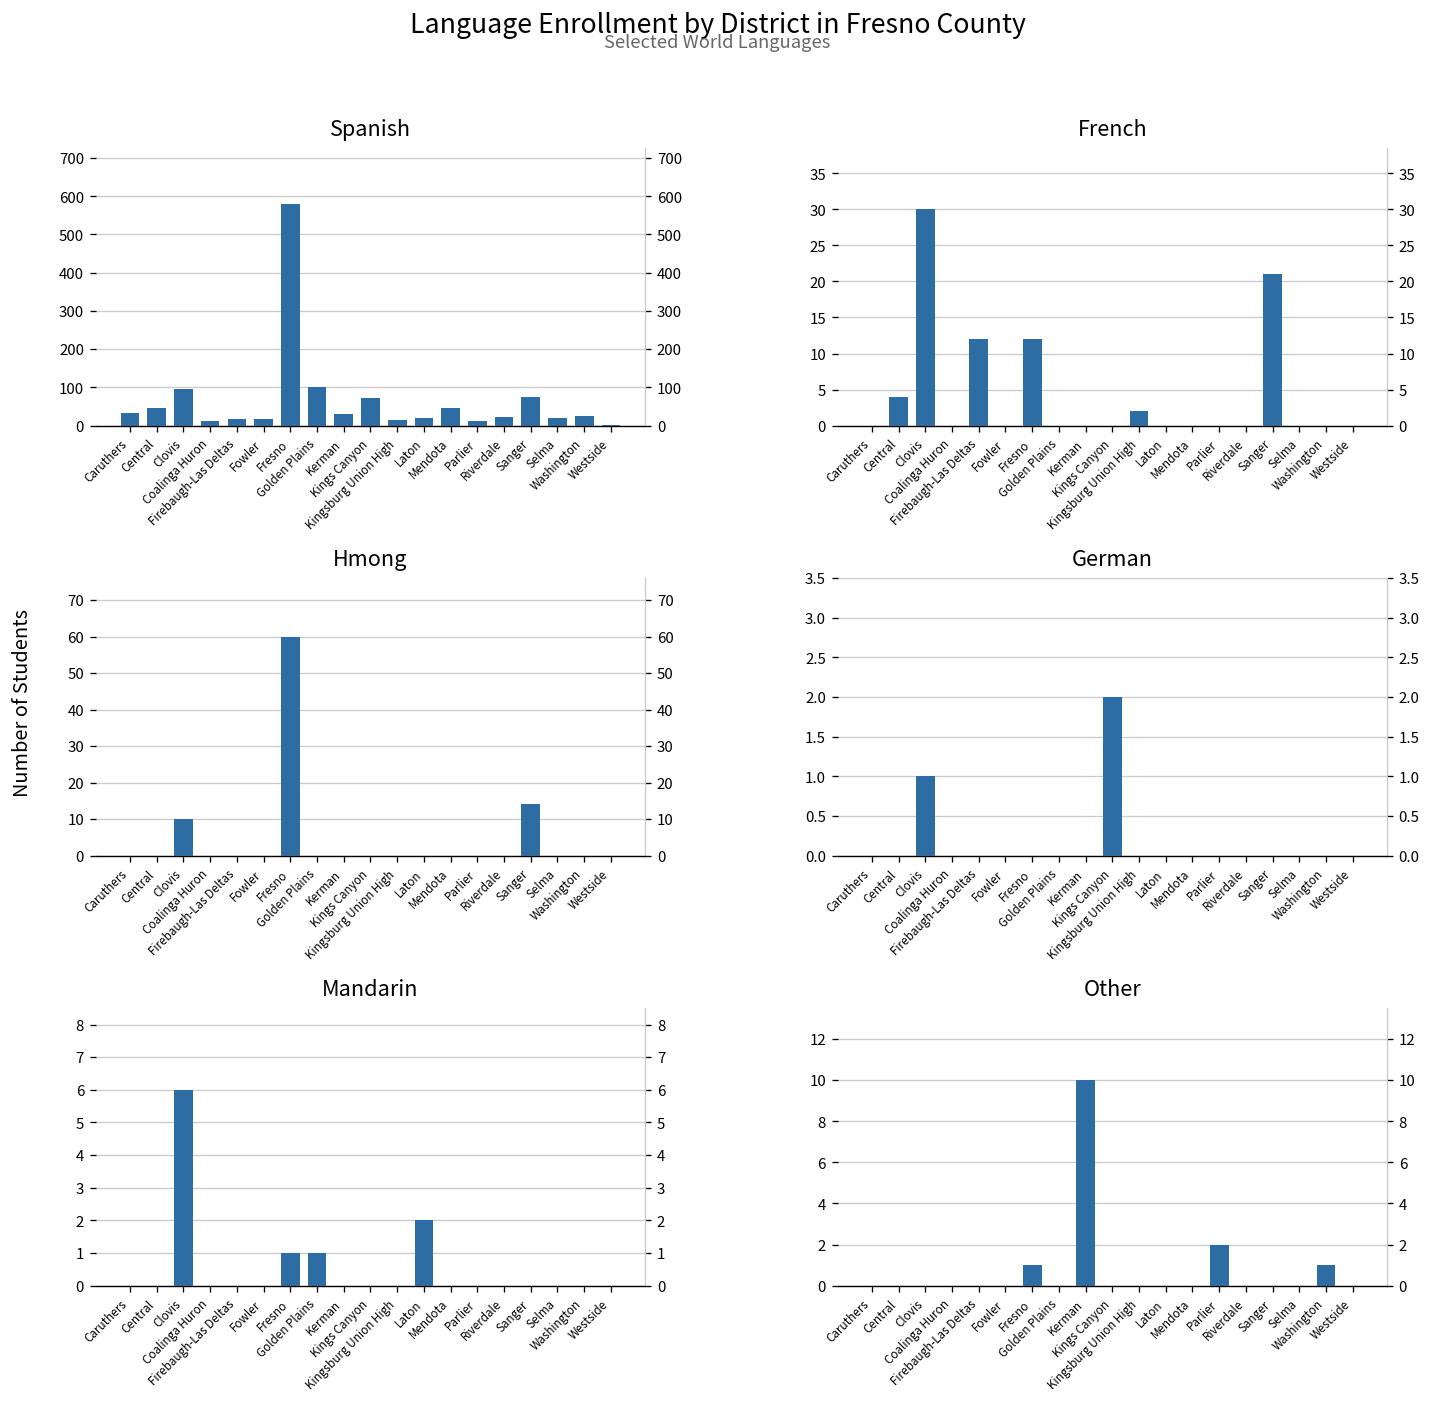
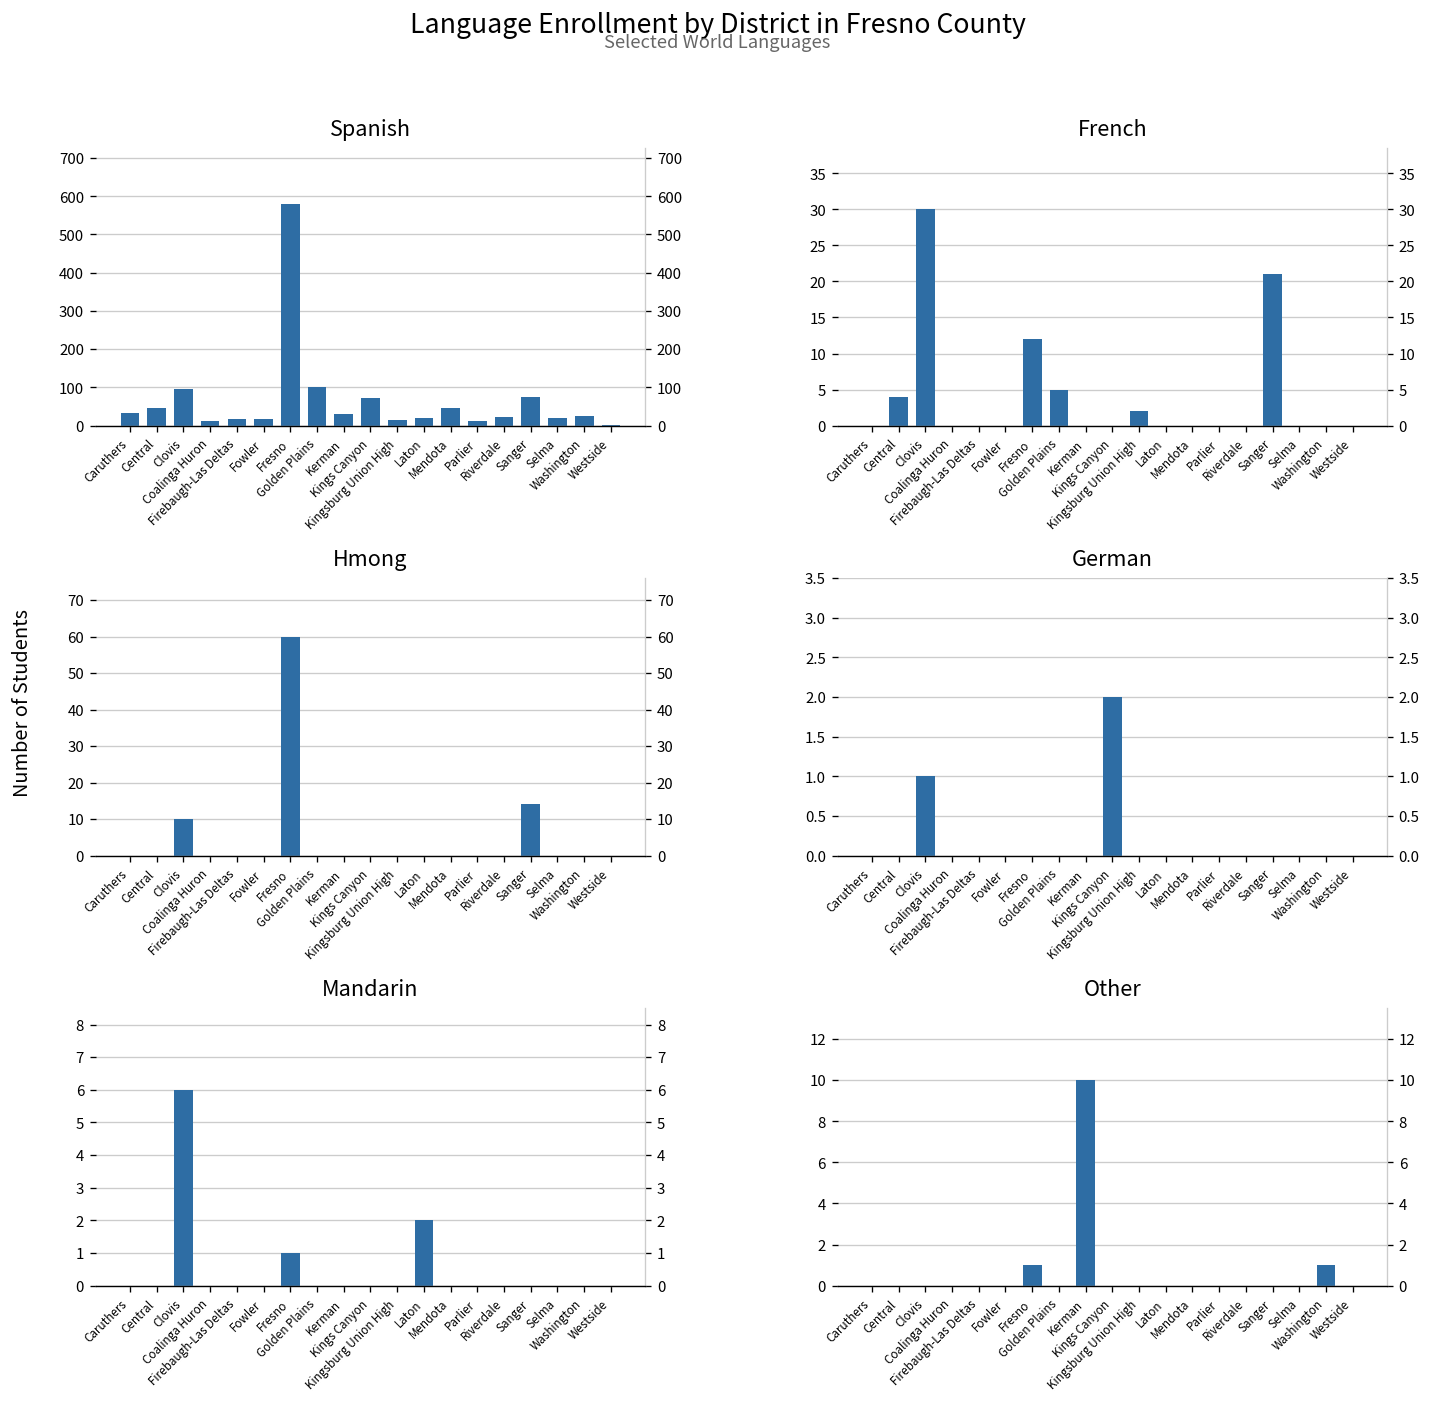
  {
    "Spanish": {
      "Caruthers": 30,
      "Central": 50,
      "Clovis": 100,
      "Coalinga Huron": 10,
      "Firebaugh-Las Deltas": 20,
      "Fowler": 20,
      "Fresno": 580,
      "Golden Plains": 100,
      "Kerman": 30,
      "Kings Canyon": 70,
      "Kingsburg Union High": 20,
      "Laton": 20,
      "Mendota": 50,
      "Parlier": 10,
      "Riverdale": 20,
      "Sanger": 80,
      "Selma": 20,
      "Washington": 30
    },
    "French": {
      "Caruthers": 0,
      "Central": 4,
      "Clovis": 30,
      "Coalinga Huron": 0,
-     "Firebaugh-Las Deltas": 12,
+     "Firebaugh-Las Deltas": 0,
      "Fowler": 0,
      "Fresno": 12,
-     "Golden Plains": 0,
+     "Golden Plains": 5,
      "Kerman": 0,
      "Kings Canyon": 0,
      "Kingsburg Union High": 2,
      "Laton": 0,
      "Mendota": 0,
      "Parlier": 0,
      "Riverdale": 0,
      "Sanger": 21,
      "Selma": 0,
      "Washington": 0,
      "Westside": 0
    },
    "Hmong": {
      "Caruthers": 0,
      "Central": 0,
      "Clovis": 10,
      "Coalinga Huron": 0,
      "Firebaugh-Las Deltas": 0,
      "Fowler": 0,
      "Fresno": 60,
      "Golden Plains": 0,
      "Kerman": 0,
      "Kings Canyon": 0,
      "Kingsburg Union High": 0,
      "Laton": 0,
      "Mendota": 0,
      "Parlier": 0,
      "Riverdale": 0,
      "Sanger": 14,
      "Selma": 0,
      "Washington": 0,
      "Westside": 0
    },
    "German": {
      "Caruthers": 0.0,
      "Central": 0.0,
      "Clovis": 1.0,
      "Coalinga Huron": 0.0,
      "Firebaugh-Las Deltas": 0.0,
      "Fowler": 0.0,
      "Fresno": 0.0,
      "Golden Plains": 0.0,
      "Kerman": 0.0,
      "Kings Canyon": 2.0,
      "Kingsburg Union High": 0.0,
      "Laton": 0.0,
      "Mendota": 0.0,
      "Parlier": 0.0,
      "Riverdale": 0.0,
      "Sanger": 0.0,
      "Selma": 0.0,
      "Washington": 0.0,
      "Westside": 0.0
    },
    "Mandarin": {
      "Caruthers": 0,
      "Central": 0,
      "Clovis": 6,
      "Coalinga Huron": 0,
      "Firebaugh-Las Deltas": 0,
      "Fowler": 0,
      "Fresno": 1,
-     "Golden Plains": 1,
+     "Golden Plains": 0,
      "Kerman": 0,
      "Kings Canyon": 0,
      "Kingsburg Union High": 0,
      "Laton": 2,
      "Mendota": 0,
      "Parlier": 0,
      "Riverdale": 0,
      "Sanger": 0,
      "Selma": 0,
      "Washington": 0,
      "Westside": 0
    },
    "Other": {
      "Caruthers": 0,
      "Central": 0,
      "Clovis": 0,
      "Coalinga Huron": 0,
      "Firebaugh-Las Deltas": 0,
      "Fowler": 0,
      "Fresno": 1,
      "Golden Plains": 0,
      "Kerman": 10,
      "Kings Canyon": 0,
      "Kingsburg Union High": 0,
      "Laton": 0,
      "Mendota": 0,
-     "Parlier": 2,
+     "Parlier": 0,
      "Riverdale": 0,
      "Sanger": 0,
      "Selma": 0,
      "Washington": 1,
      "Westside": 0
    }
  }
